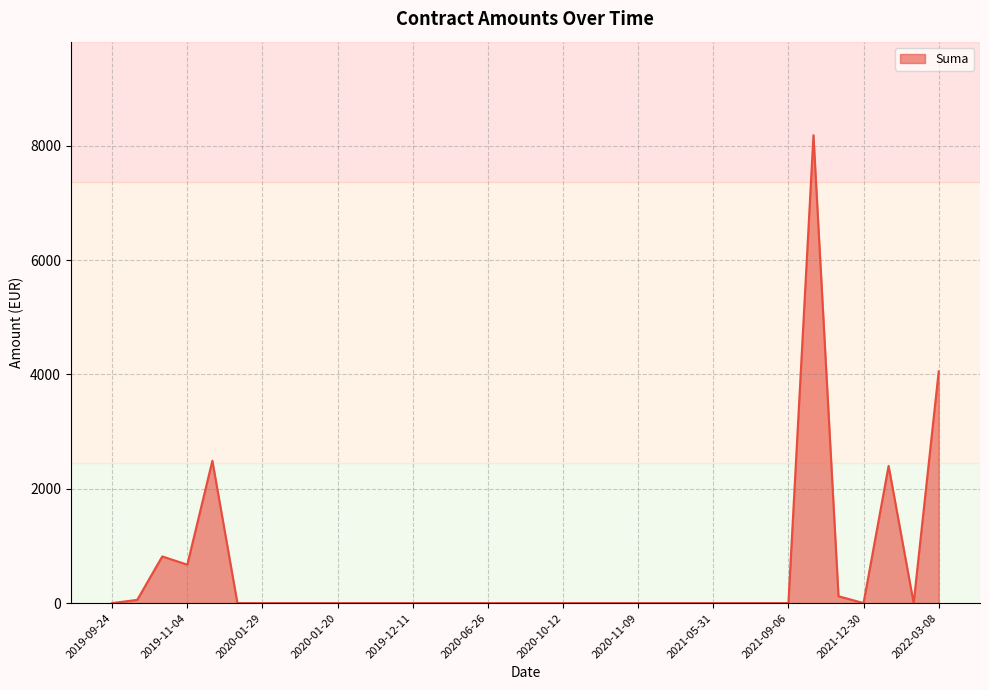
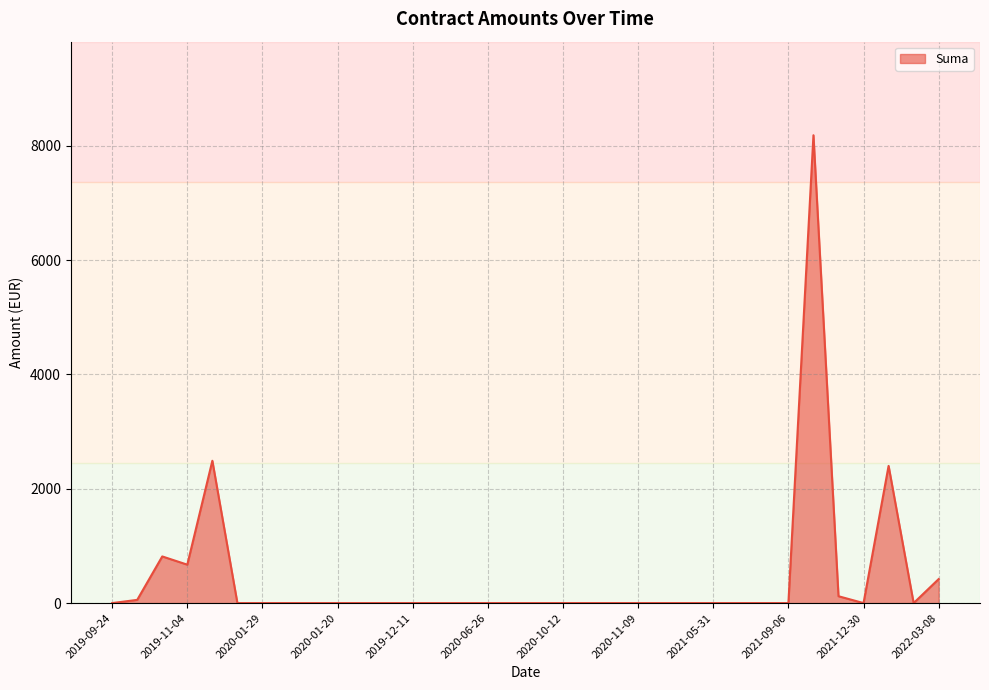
  {
    "2019-09-24": 0,
    "2020-01-29": 0,
    "2020-01-20": 0,
    "2019-12-11": 0,
    "2020-06-26": 0,
    "2020-10-12": 0,
    "2020-11-09": 0,
    "2021-05-31": 0,
    "2021-09-06": 0,
    "2021-12-30": 0,
-   "2022-03-08": 4100
+   "2022-03-08": 400
  }
